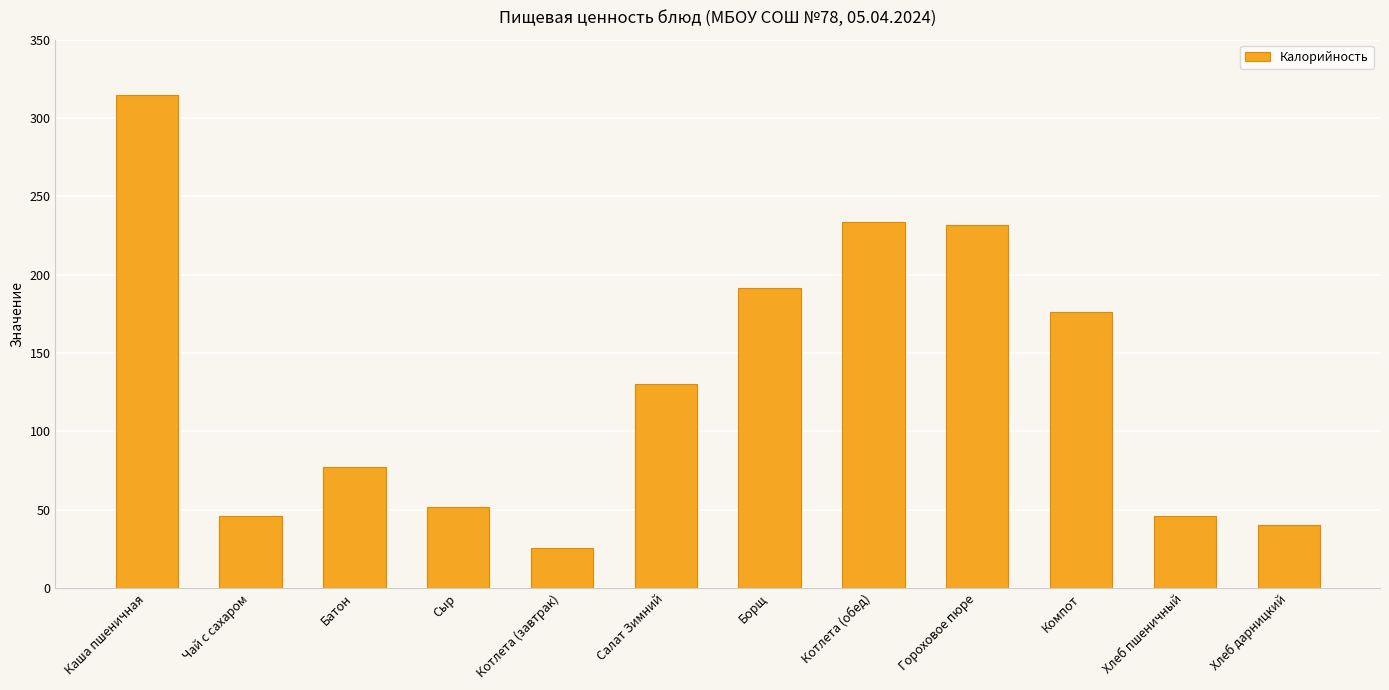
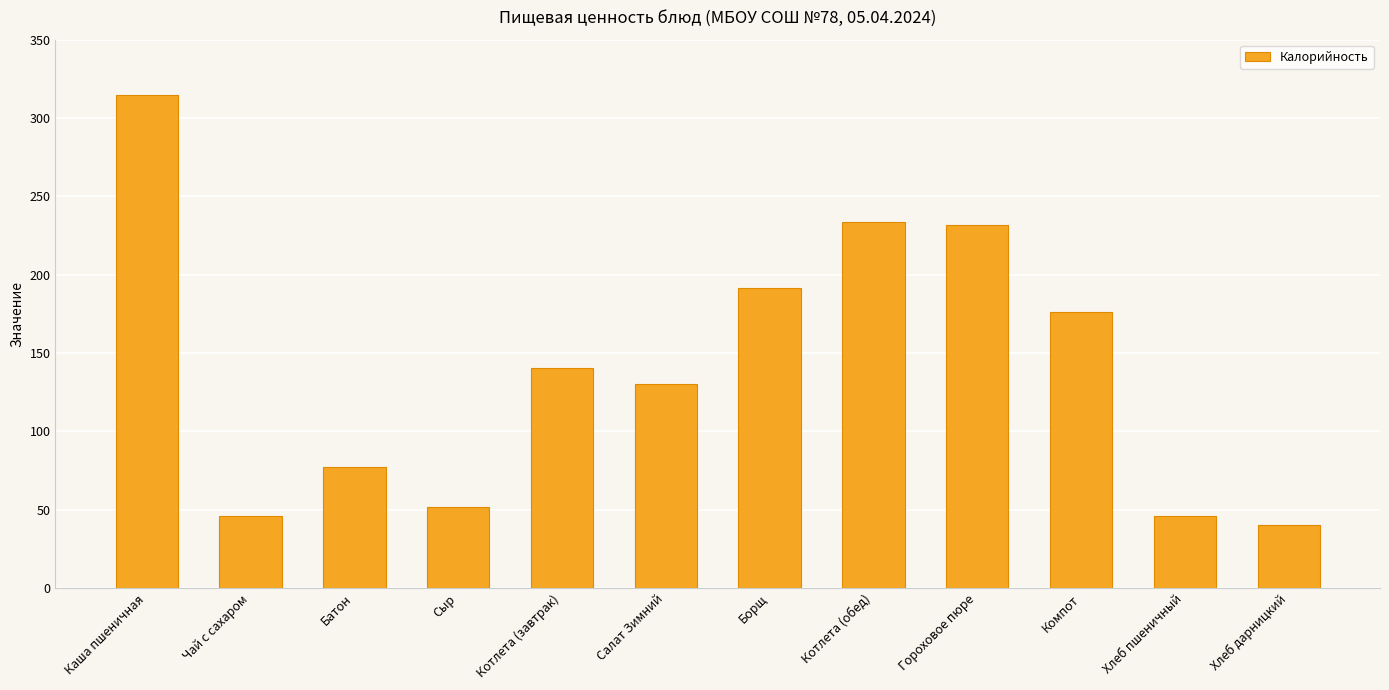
  {
    "Каша пшеничная": 315,
    "Чай с сахаром": 46,
    "Батон": 77,
    "Сыр": 52,
-   "Котлета (завтрак)": 26,
+   "Котлета (завтрак)": 140,
    "Салат Зимний": 130,
    "Борщ": 192,
    "Котлета (обед)": 234,
    "Гороховое пюре": 232,
    "Компот": 176,
    "Хлеб пшеничный": 46,
    "Хлеб дарницкий": 40
  }
